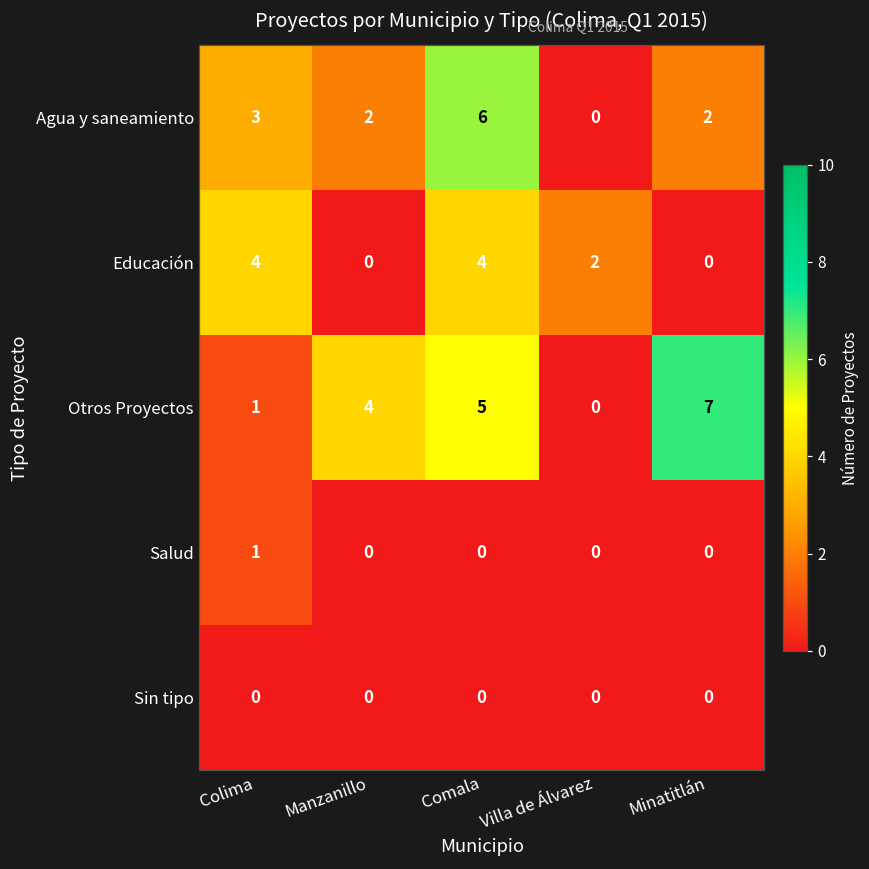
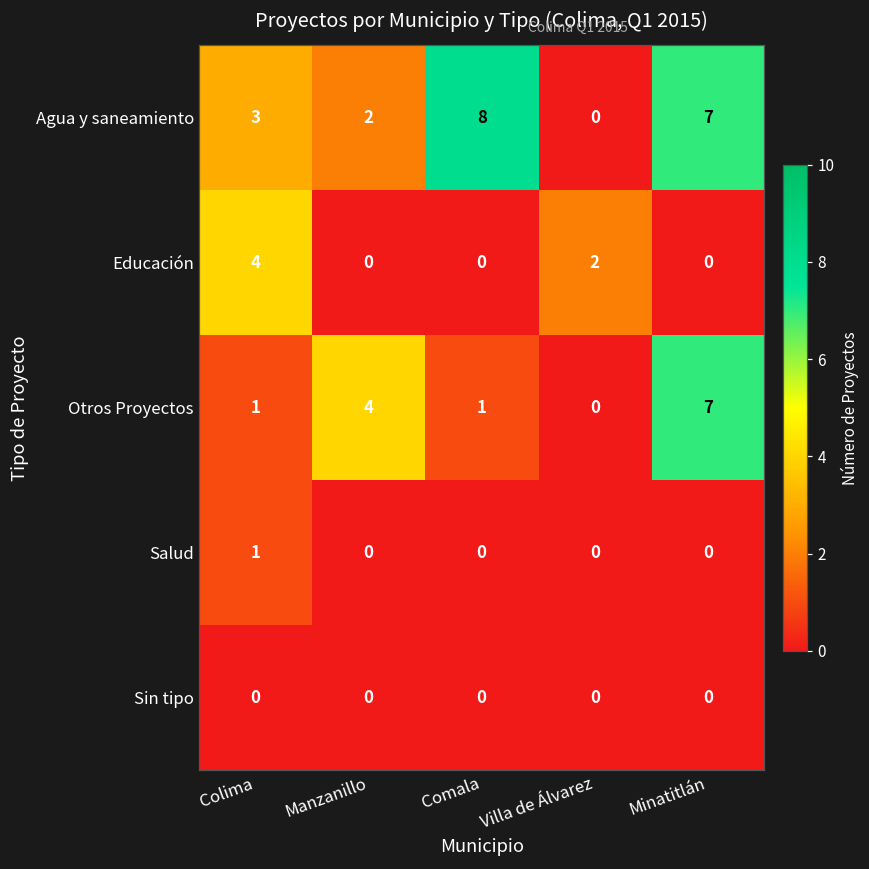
  {
    "Agua y saneamiento": {
      "Colima": 3,
      "Manzanillo": 2,
-     "Comala": 6,
+     "Comala": 8,
      "Villa de Álvarez": 0,
-     "Minatitlán": 2
+     "Minatitlán": 7
    },
    "Educación": {
      "Colima": 4,
      "Manzanillo": 0,
-     "Comala": 4,
+     "Comala": 0,
      "Villa de Álvarez": 2,
      "Minatitlán": 0
    },
    "Otros Proyectos": {
      "Colima": 1,
      "Manzanillo": 4,
-     "Comala": 5,
+     "Comala": 1,
      "Villa de Álvarez": 0,
      "Minatitlán": 7
    },
    "Salud": {
      "Colima": 1,
      "Manzanillo": 0,
      "Comala": 0,
      "Villa de Álvarez": 0,
      "Minatitlán": 0
    },
    "Sin tipo": {
      "Colima": 0,
      "Manzanillo": 0,
      "Comala": 0,
      "Villa de Álvarez": 0,
      "Minatitlán": 0
    }
  }
